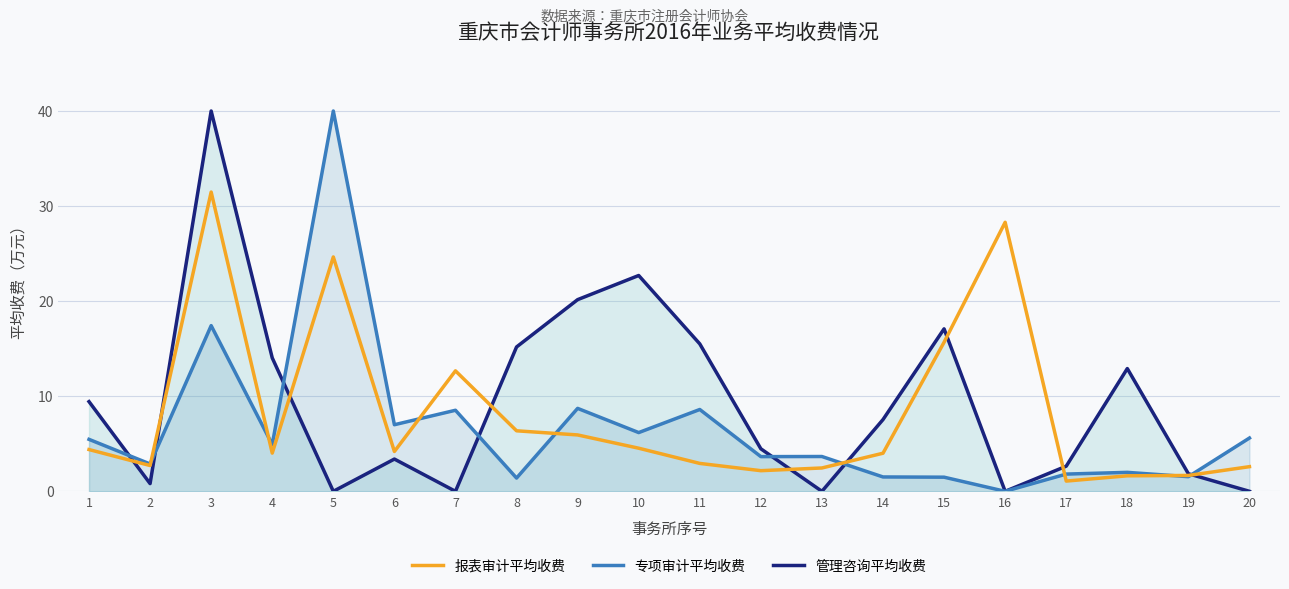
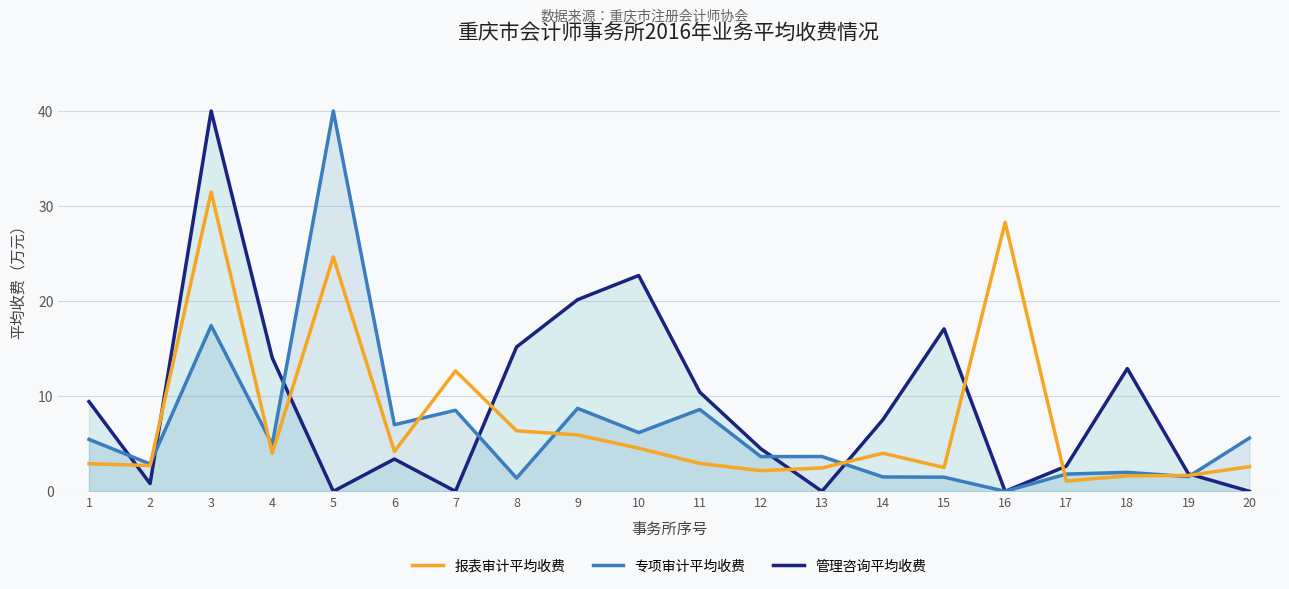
  {
    "管理咨询平均收费": {
      "1": 9,
      "2": 1,
      "3": 40,
      "4": 14,
      "5": 0,
      "6": 3,
      "7": 0,
      "8": 15,
      "9": 20,
      "10": 23,
-     "11": 16,
+     "11": 10,
      "12": 4,
      "13": 0,
      "14": 8,
      "15": 17,
      "17": 3,
      "18": 13,
      "20": 0
    },
    "专项审计平均收费": {
      "1": 5,
      "3": 17,
      "4": 5,
      "5": 40,
      "6": 7,
      "7": 9,
      "8": 1,
      "9": 9,
      "10": 6,
      "11": 9,
      "12": 4,
      "13": 4,
      "14": 2,
      "15": 1,
      "17": 2,
      "18": 2,
      "20": 6
    },
    "报表审计平均收费": {
-     "1": 4,
+     "1": 3,
      "3": 31,
      "4": 4,
      "5": 25,
      "6": 4,
      "7": 13,
      "8": 6,
      "9": 6,
      "10": 5,
      "11": 3,
      "12": 2,
      "13": 2,
      "14": 4,
-     "15": 16,
+     "15": 3,
      "16": 28,
      "17": 1,
      "18": 2,
      "20": 3
    }
  }
